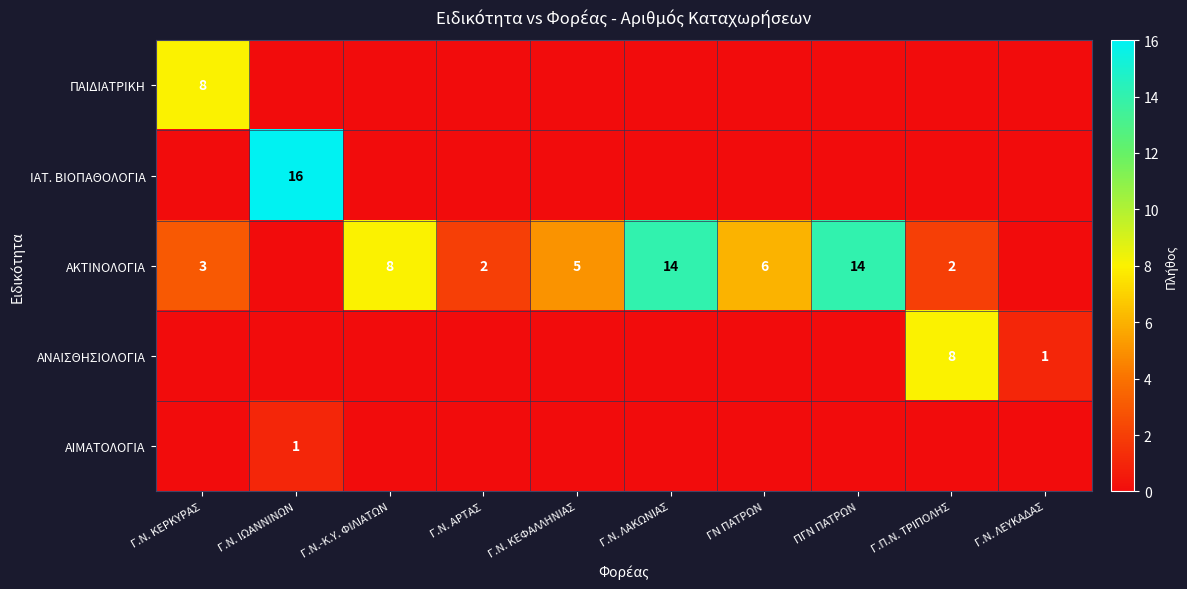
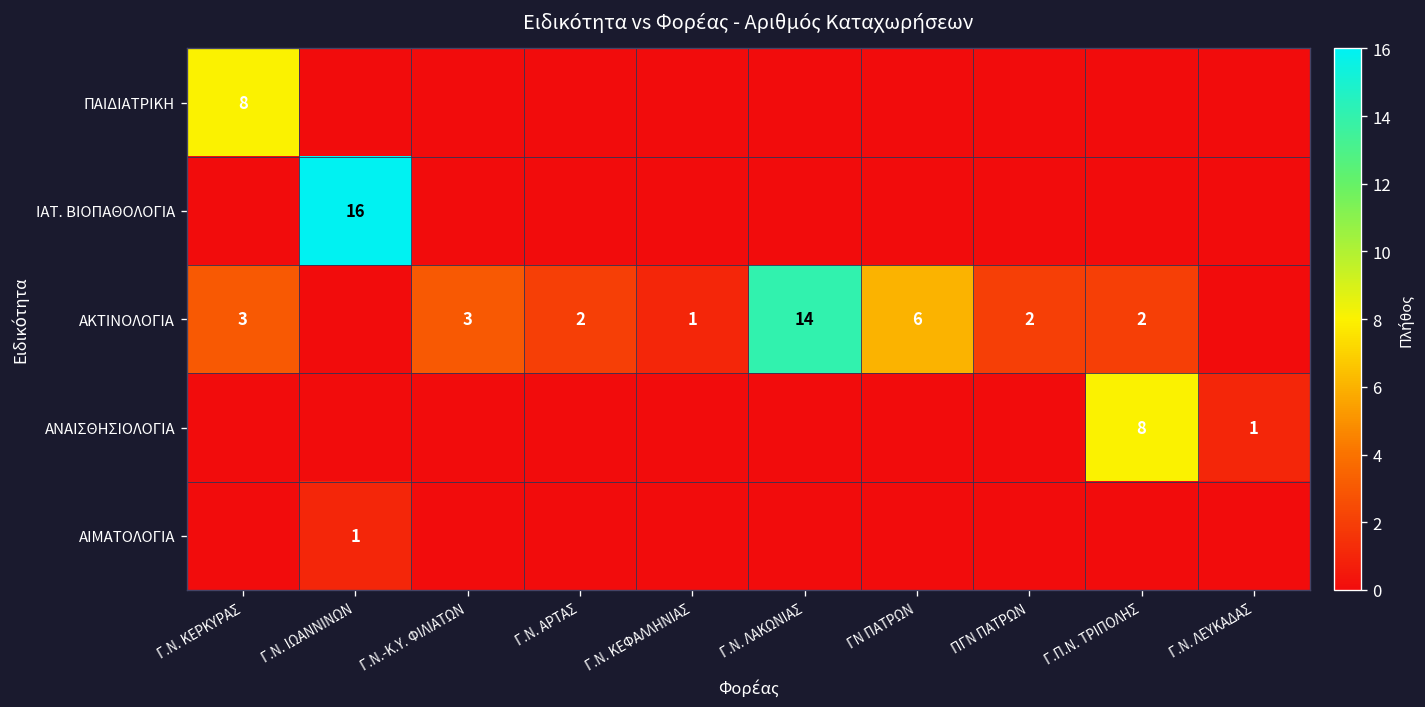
  {
    "ΠΑΙΔΙΑΤΡΙΚΗ": {
      "Γ.Ν. ΚΕΡΚΥΡΑΣ": 8
    },
    "ΙΑΤ. ΒΙΟΠΑΘΟΛΟΓΙΑ": {
      "Γ.Ν. ΙΩΑΝΝΙΝΩΝ": 16
    },
    "ΑΚΤΙΝΟΛΟΓΙΑ": {
      "Γ.Ν. ΚΕΡΚΥΡΑΣ": 3,
-     "Γ.Ν.-Κ.Υ. ΦΙΛΙΑΤΩΝ": 8,
+     "Γ.Ν.-Κ.Υ. ΦΙΛΙΑΤΩΝ": 3,
      "Γ.Ν. ΑΡΤΑΣ": 2,
-     "Γ.Ν. ΚΕΦΑΛΛΗΝΙΑΣ": 5,
+     "Γ.Ν. ΚΕΦΑΛΛΗΝΙΑΣ": 1,
      "Γ.Ν. ΛΑΚΩΝΙΑΣ": 14,
      "ΓΝ ΠΑΤΡΩΝ": 6,
-     "ΠΓΝ ΠΑΤΡΩΝ": 14,
+     "ΠΓΝ ΠΑΤΡΩΝ": 2,
      "Γ.Π.Ν. ΤΡΙΠΟΛΗΣ": 2
    },
    "ΑΝΑΙΣΘΗΣΙΟΛΟΓΙΑ": {
      "Γ.Π.Ν. ΤΡΙΠΟΛΗΣ": 8,
      "Γ.Ν. ΛΕΥΚΑΔΑΣ": 1
    },
    "ΑΙΜΑΤΟΛΟΓΙΑ": {
      "Γ.Ν. ΙΩΑΝΝΙΝΩΝ": 1
    }
  }
